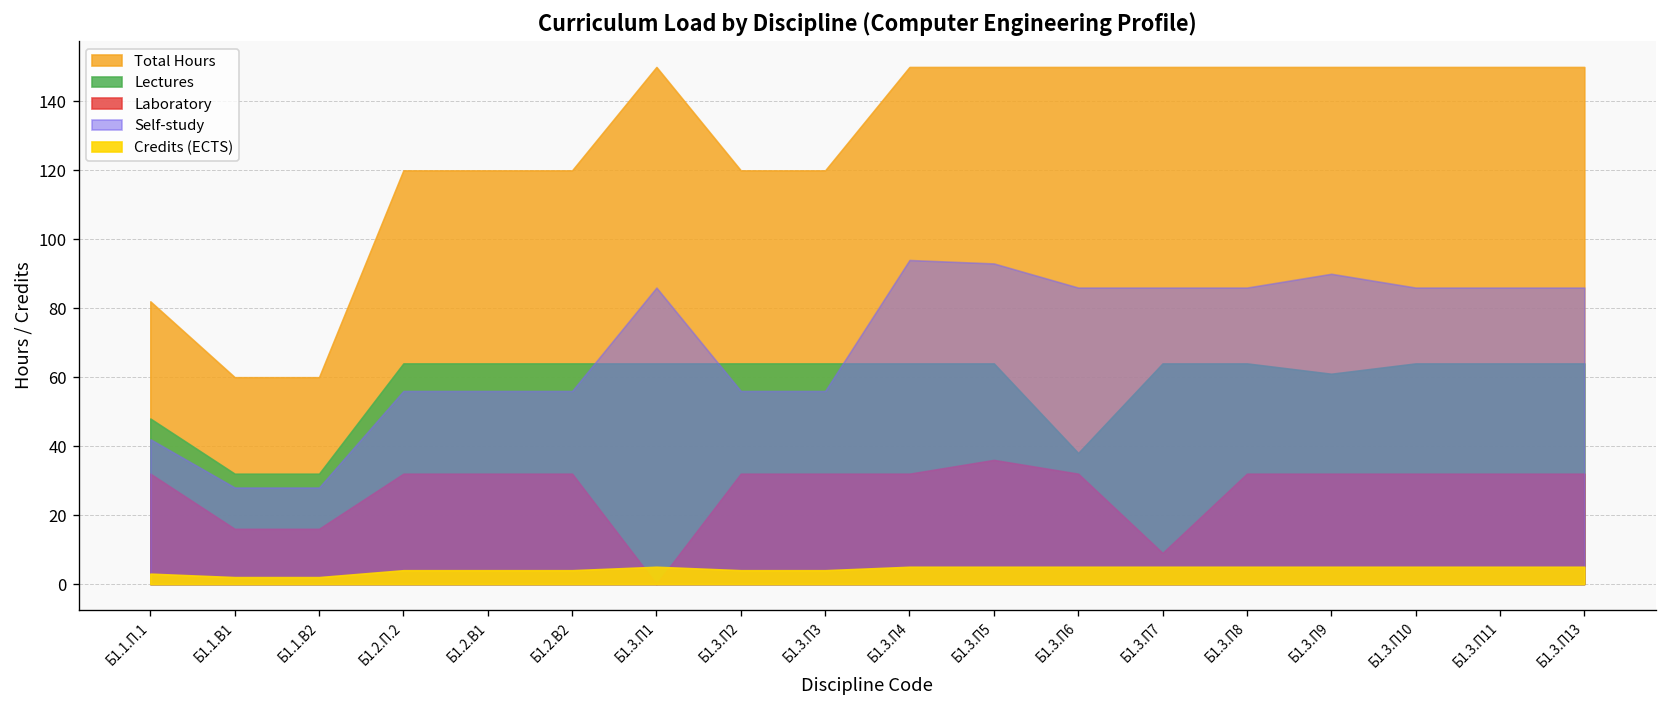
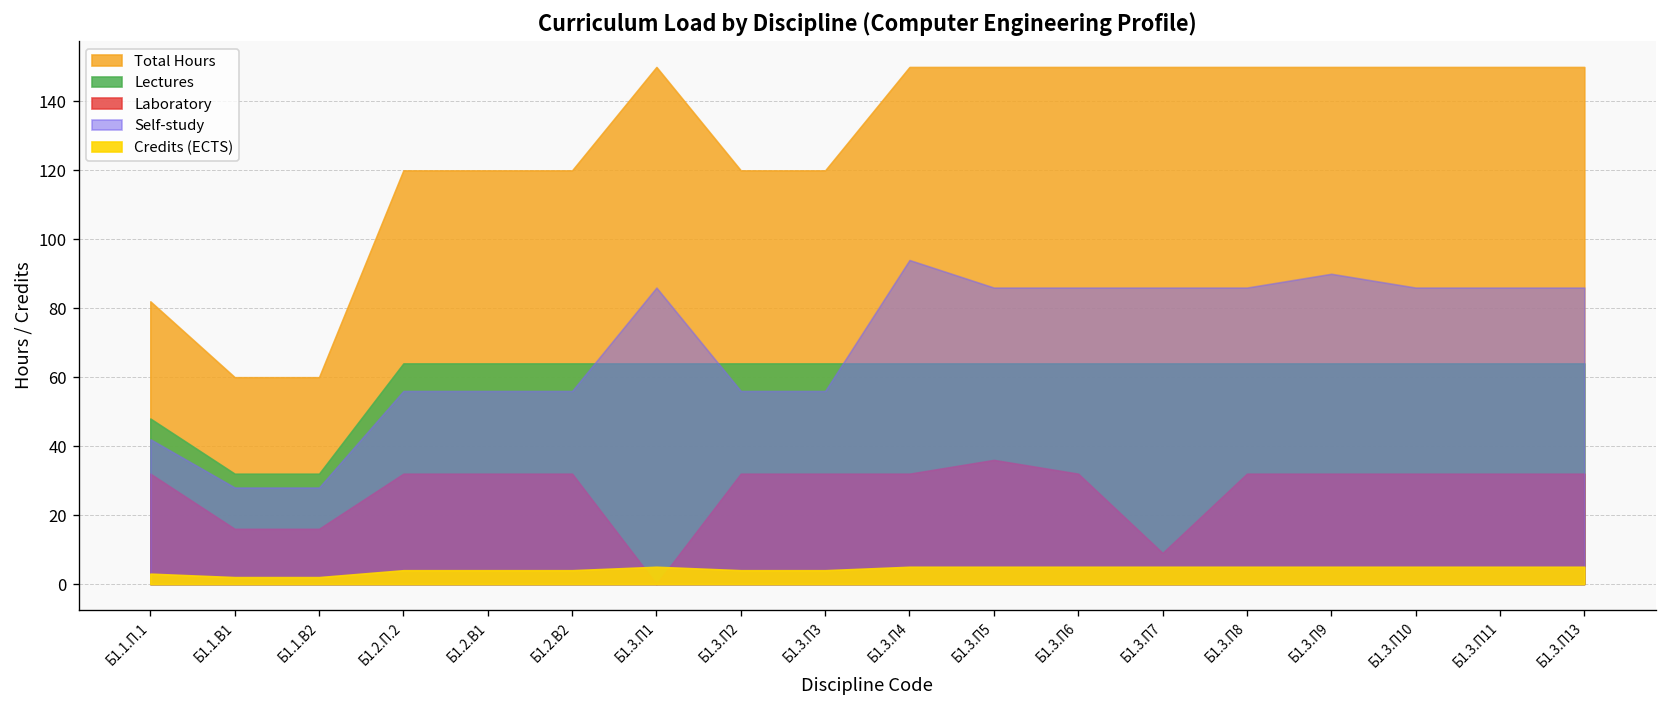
  {
    "Total Hours": {
      "Б1.1.П.1": 82,
      "Б1.1.В1": 60,
      "Б1.1.В2": 60,
      "Б1.2.П.2": 120,
      "Б1.2.В1": 120,
      "Б1.2.В2": 120,
      "Б1.3.П1": 150,
      "Б1.3.П2": 120,
      "Б1.3.П3": 120,
      "Б1.3.П4": 150,
      "Б1.3.П5": 150,
      "Б1.3.П6": 150,
      "Б1.3.П7": 150,
      "Б1.3.П8": 150,
      "Б1.3.П9": 150,
      "Б1.3.П10": 150,
      "Б1.3.П11": 150,
      "Б1.3.П13": 150
    },
    "Lectures": {
      "Б1.1.П.1": 48,
      "Б1.1.В1": 32,
      "Б1.1.В2": 32,
      "Б1.2.П.2": 64,
      "Б1.2.В1": 64,
      "Б1.2.В2": 64,
      "Б1.3.П1": 64,
      "Б1.3.П2": 64,
      "Б1.3.П3": 64,
      "Б1.3.П4": 64,
      "Б1.3.П5": 64,
-     "Б1.3.П6": 38,
+     "Б1.3.П6": 64,
      "Б1.3.П7": 64,
      "Б1.3.П8": 64,
-     "Б1.3.П9": 61,
+     "Б1.3.П9": 64,
      "Б1.3.П10": 64,
      "Б1.3.П11": 64,
      "Б1.3.П13": 64
    },
    "Laboratory": {
      "Б1.1.П.1": 32,
      "Б1.1.В1": 16,
      "Б1.1.В2": 16,
      "Б1.2.П.2": 32,
      "Б1.2.В1": 32,
      "Б1.2.В2": 32,
      "Б1.3.П1": 0,
      "Б1.3.П2": 32,
      "Б1.3.П3": 32,
      "Б1.3.П4": 32,
      "Б1.3.П5": 36,
      "Б1.3.П6": 32,
      "Б1.3.П7": 9,
      "Б1.3.П8": 32,
      "Б1.3.П9": 32,
      "Б1.3.П10": 32,
      "Б1.3.П11": 32,
      "Б1.3.П13": 32
    },
    "Self-study": {
      "Б1.1.П.1": 42,
      "Б1.1.В1": 28,
      "Б1.1.В2": 28,
      "Б1.2.П.2": 56,
      "Б1.2.В1": 56,
      "Б1.2.В2": 56,
      "Б1.3.П1": 86,
      "Б1.3.П2": 56,
      "Б1.3.П3": 56,
      "Б1.3.П4": 94,
-     "Б1.3.П5": 93,
+     "Б1.3.П5": 86,
      "Б1.3.П6": 86,
      "Б1.3.П7": 86,
      "Б1.3.П8": 86,
      "Б1.3.П9": 90,
      "Б1.3.П10": 86,
      "Б1.3.П11": 86,
      "Б1.3.П13": 86
    },
    "Credits (ECTS)": {
      "Б1.1.П.1": 3,
      "Б1.1.В1": 2,
      "Б1.1.В2": 2,
      "Б1.2.П.2": 4,
      "Б1.2.В1": 4,
      "Б1.2.В2": 4,
      "Б1.3.П1": 5,
      "Б1.3.П2": 4,
      "Б1.3.П3": 4,
      "Б1.3.П4": 5,
      "Б1.3.П5": 5,
      "Б1.3.П6": 5,
      "Б1.3.П7": 5,
      "Б1.3.П8": 5,
      "Б1.3.П9": 5,
      "Б1.3.П10": 5,
      "Б1.3.П11": 5,
      "Б1.3.П13": 5
    }
  }
